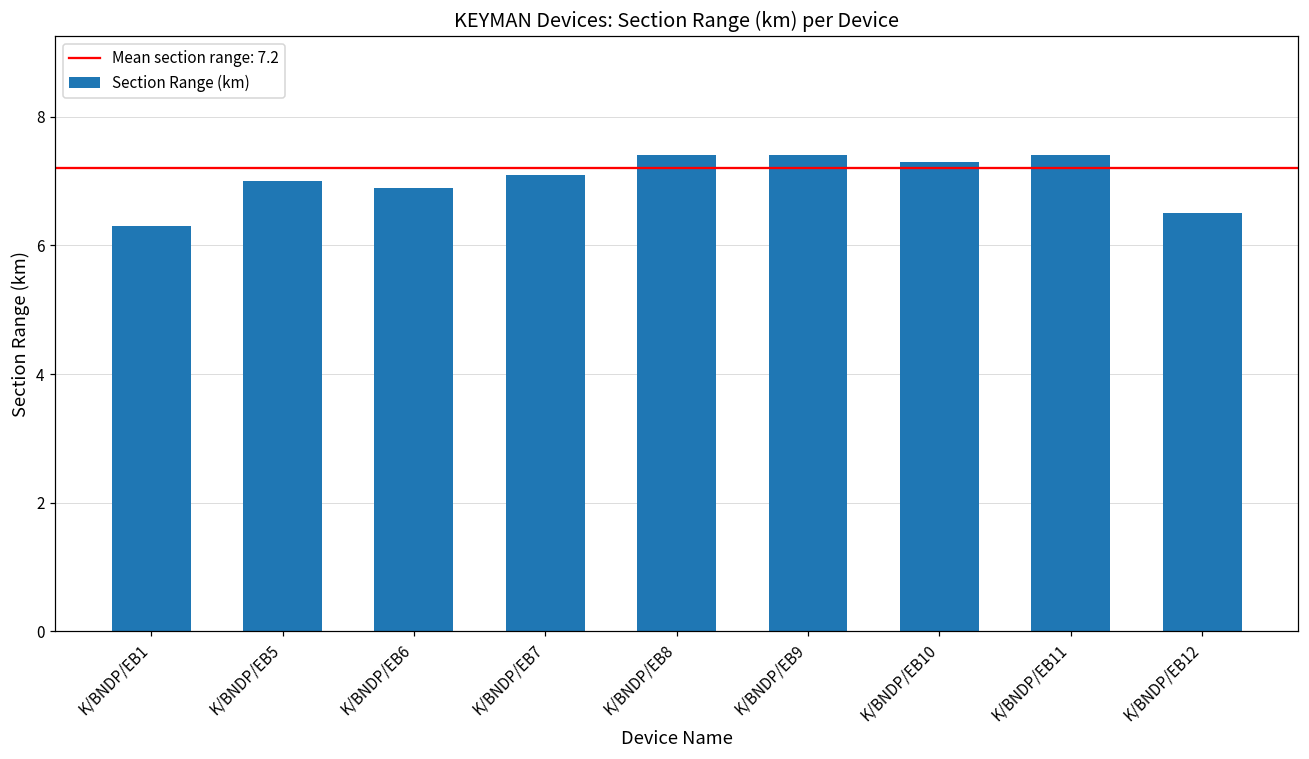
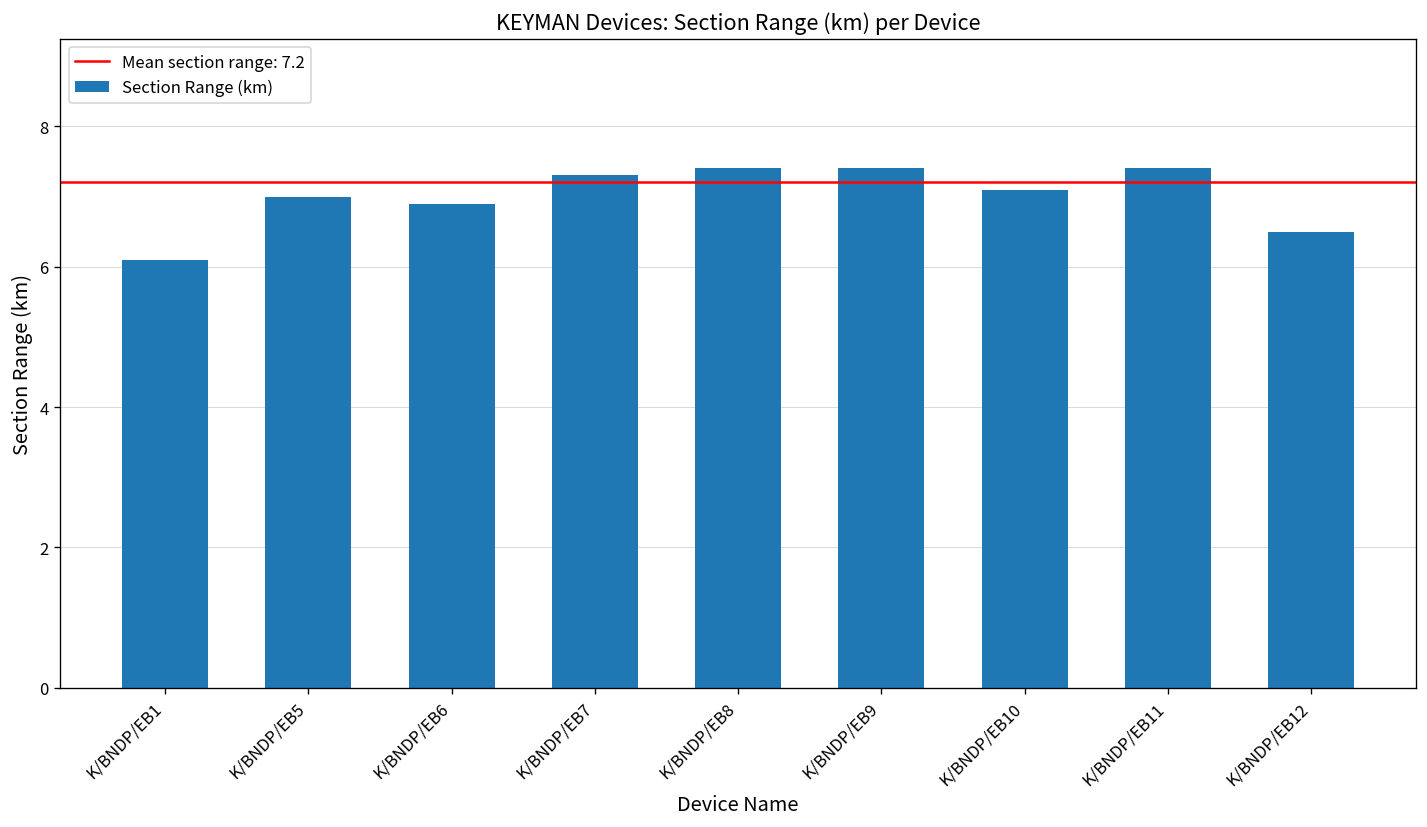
  {
-   "K/BNDP/EB1": 6.3,
+   "K/BNDP/EB1": 6.1,
    "K/BNDP/EB5": 7.0,
    "K/BNDP/EB6": 6.9,
-   "K/BNDP/EB7": 7.1,
+   "K/BNDP/EB7": 7.3,
    "K/BNDP/EB8": 7.4,
    "K/BNDP/EB9": 7.4,
-   "K/BNDP/EB10": 7.3,
+   "K/BNDP/EB10": 7.1,
    "K/BNDP/EB11": 7.4,
    "K/BNDP/EB12": 6.5
  }
